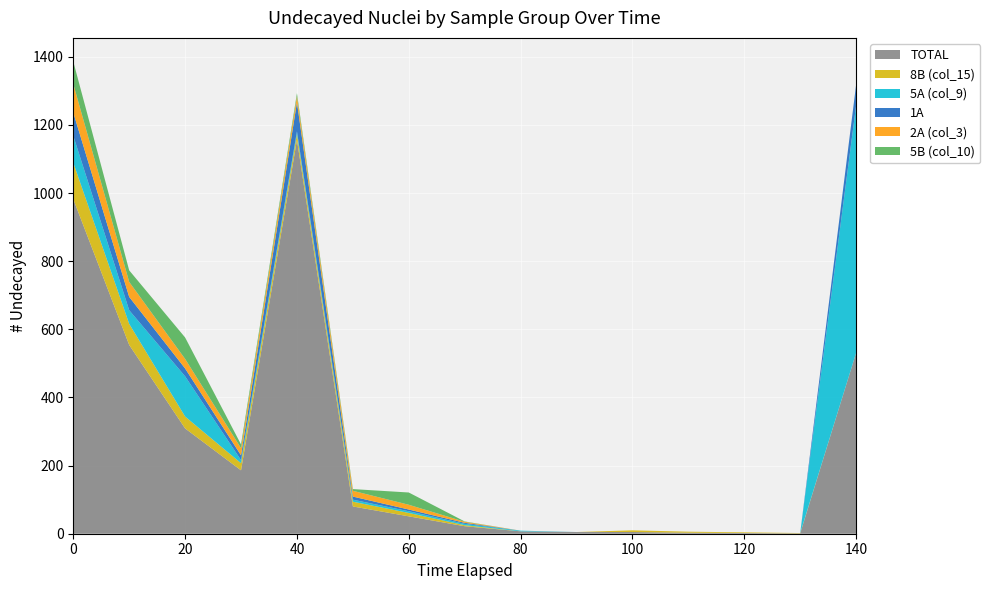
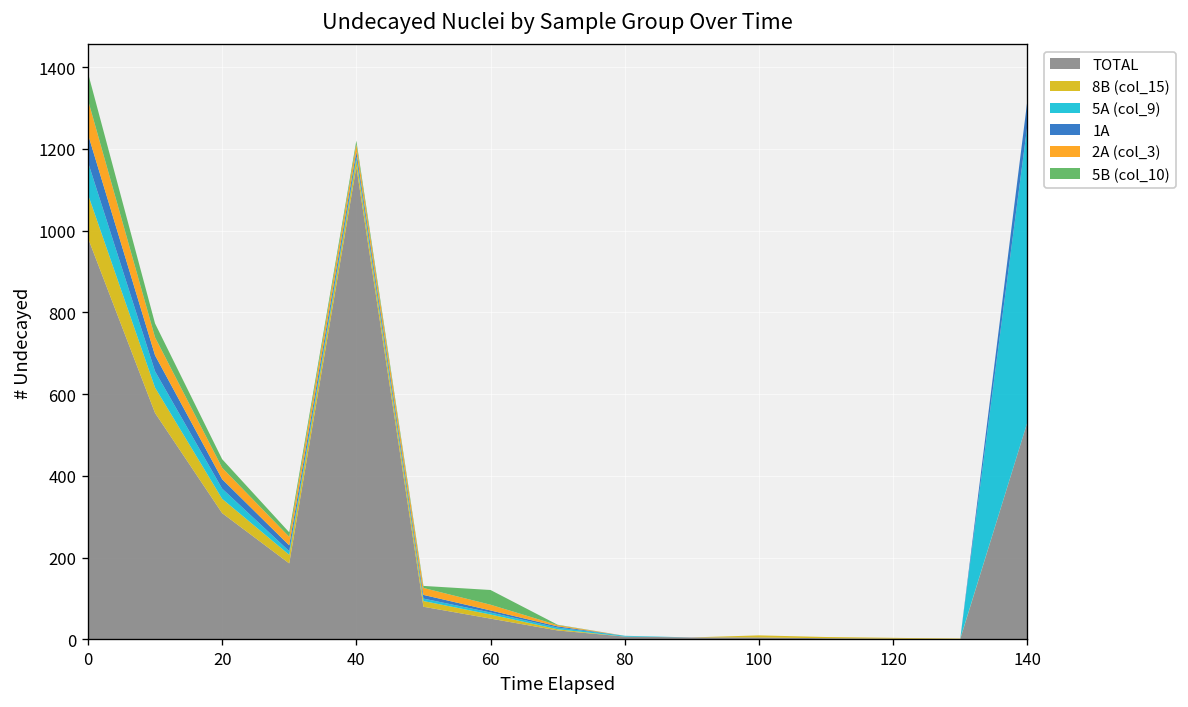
  {
    "TOTAL": {
      "0": 980,
      "20": 310,
      "40": 1160,
      "60": 50
    },
    "5A (col_9)": {
      "0": 80,
-     "20": 120,
+     "20": 30,
      "40": 10,
      "140": 730
    },
    "1A": {
      "0": 70,
      "20": 20,
-     "40": 90
+     "40": 10
    },
    "5B (col_10)": {
      "0": 70,
-     "20": 60,
+     "20": 20,
      "40": 10,
      "60": 40
    }
  }
